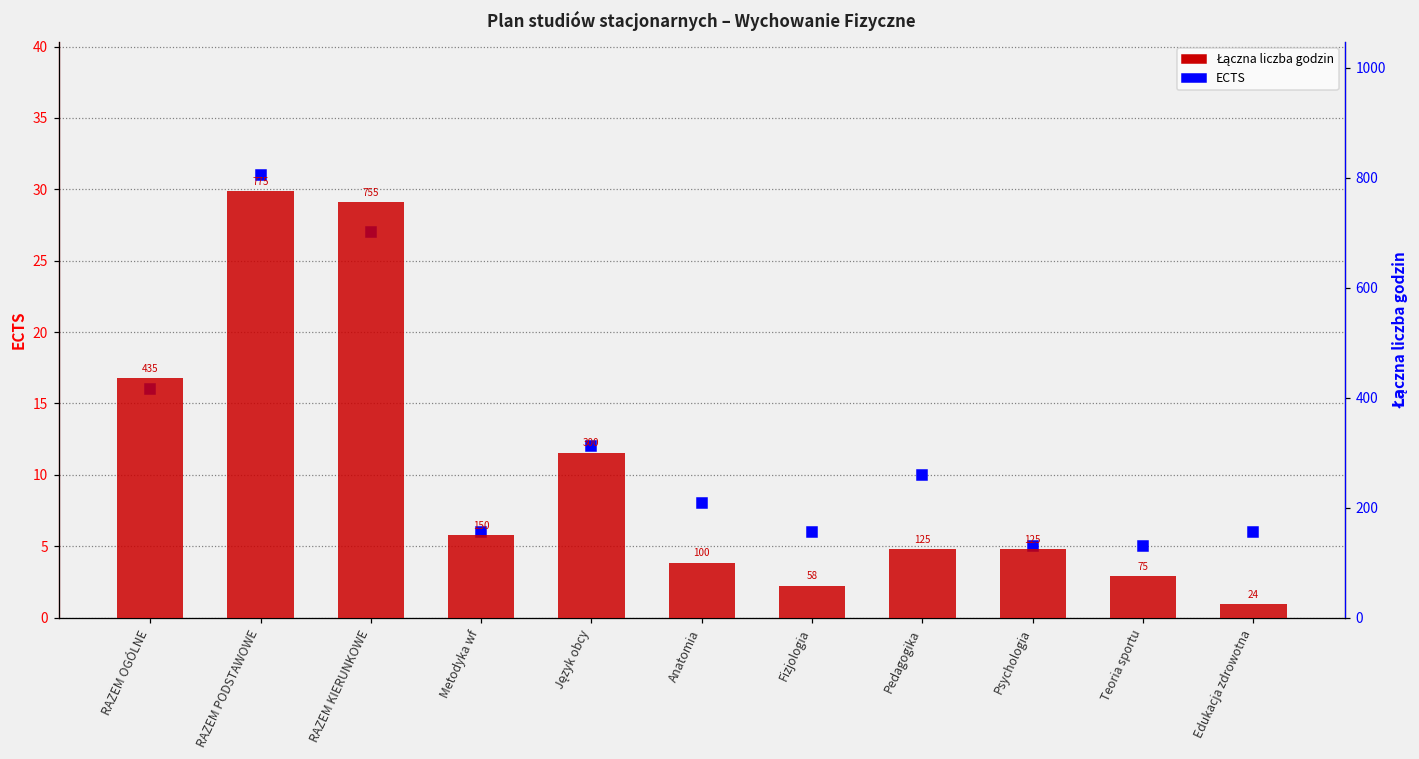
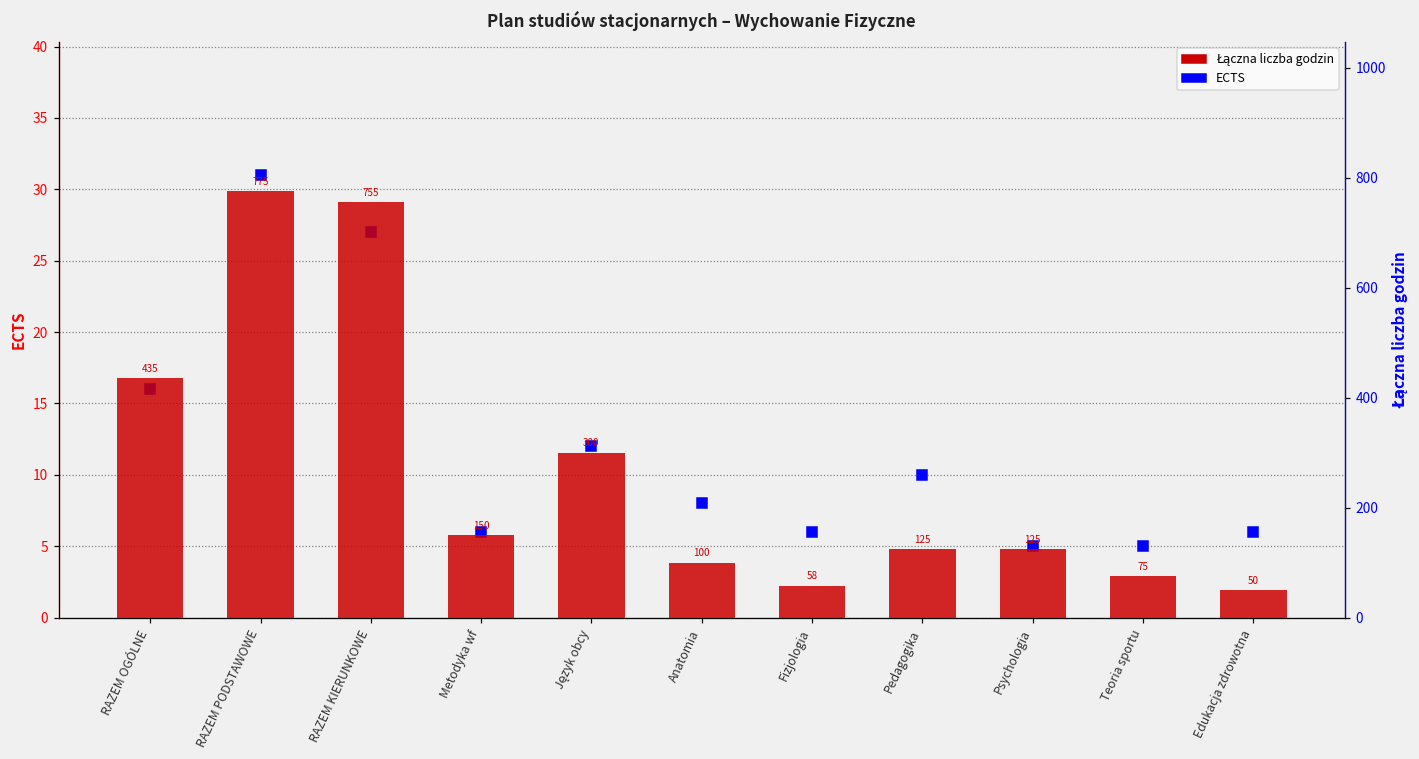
  {
    "Łączna liczba godzin": {
      "RAZEM OGÓLNE": 435,
      "RAZEM KIERUNKOWE": 755,
      "Anatomia": 100,
      "Fizjologia": 58,
      "Pedagogika": 125,
      "Teoria sportu": 75,
-     "Edukacja zdrowotna": 24
+     "Edukacja zdrowotna": 50
    }
  }
